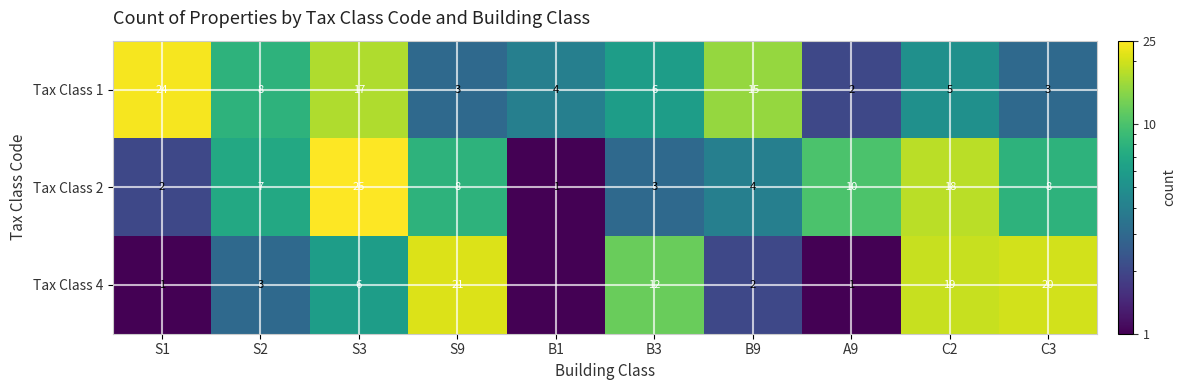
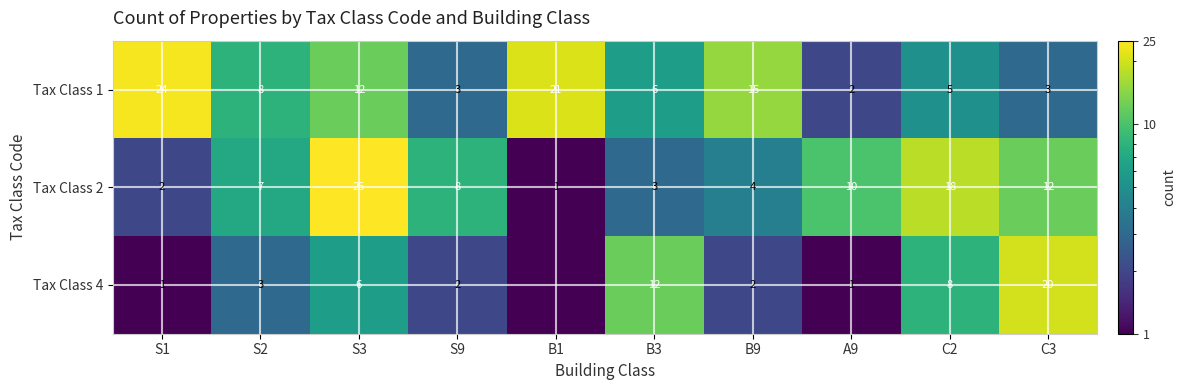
  {
    "Tax Class 1": {
      "S1": 24,
      "S2": 8,
-     "S3": 17,
+     "S3": 12,
      "S9": 3,
-     "B1": 4,
+     "B1": 21,
      "B3": 6,
      "B9": 15,
      "A9": 2,
      "C2": 5,
      "C3": 3
    },
    "Tax Class 2": {
      "S1": 2,
      "S2": 7,
      "S3": 25,
      "S9": 8,
      "B1": 1,
      "B3": 3,
      "B9": 4,
      "A9": 10,
      "C2": 18,
-     "C3": 8
+     "C3": 12
    },
    "Tax Class 4": {
      "S1": 1,
      "S2": 3,
      "S3": 6,
-     "S9": 21,
+     "S9": 2,
      "B3": 12,
      "B9": 2,
      "A9": 1,
-     "C2": 19,
+     "C2": 8,
      "C3": 20
    }
  }
